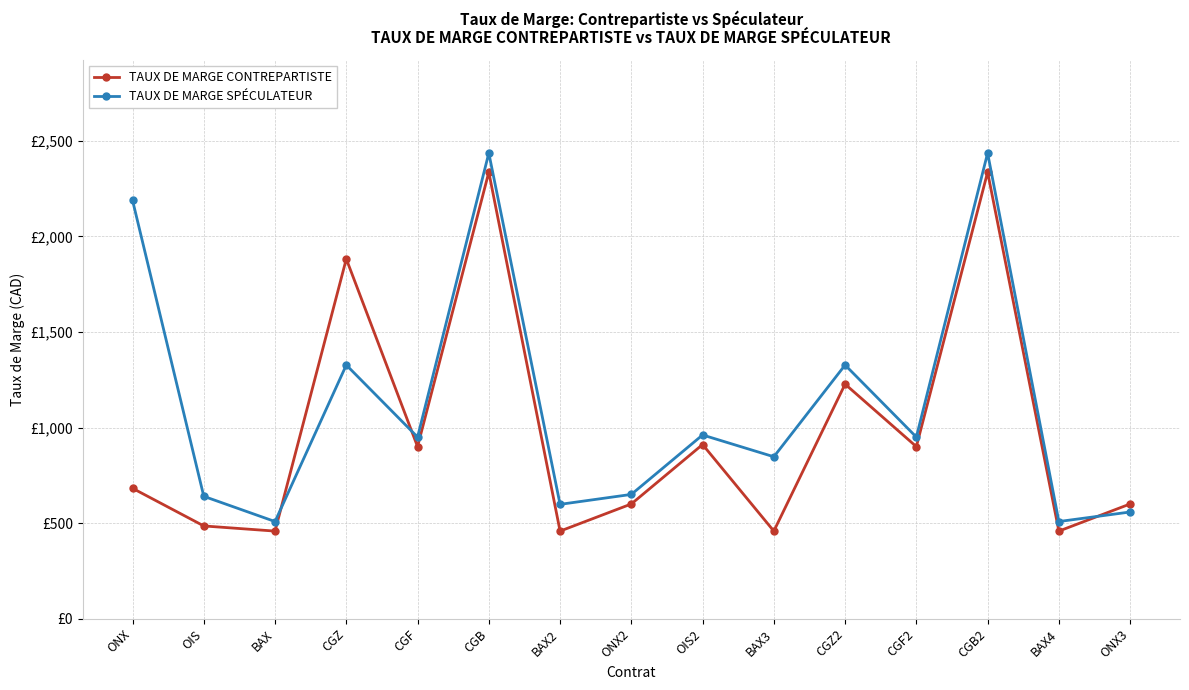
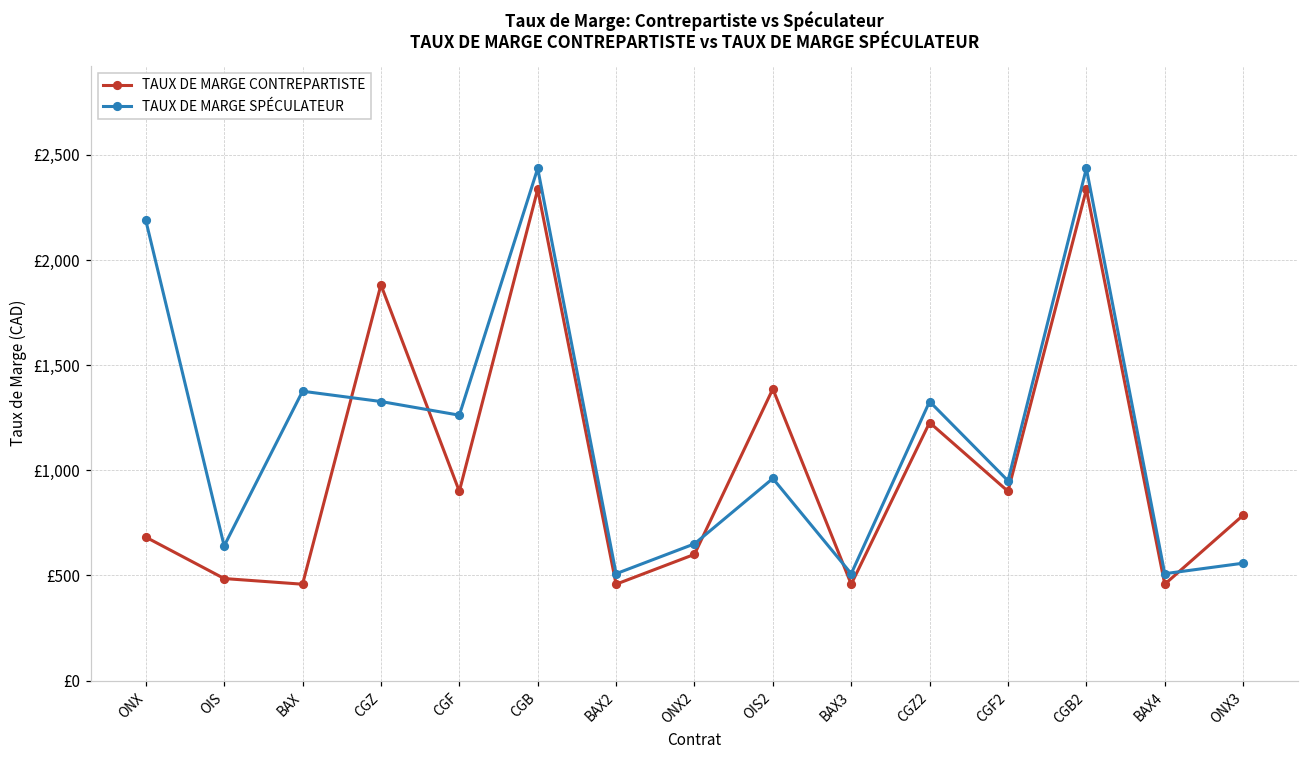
  {
    "TAUX DE MARGE CONTREPARTISTE": {
      "ONX": "£680",
      "OIS": "£490",
      "BAX": "£460",
      "CGZ": "£1,880",
      "CGF": "£900",
      "CGB": "£2,340",
      "BAX2": "£460",
      "ONX2": "£600",
-     "OIS2": "£910",
+     "OIS2": "£1,390",
      "BAX3": "£460",
      "CGZ2": "£1,230",
      "CGF2": "£900",
      "CGB2": "£2,340",
      "BAX4": "£460",
-     "ONX3": "£600"
+     "ONX3": "£790"
    },
    "TAUX DE MARGE SPÉCULATEUR": {
      "ONX": "£2,190",
      "OIS": "£640",
-     "BAX": "£510",
+     "BAX": "£1,380",
      "CGZ": "£1,330",
-     "CGF": "£950",
+     "CGF": "£1,260",
      "CGB": "£2,440",
-     "BAX2": "£600",
+     "BAX2": "£510",
      "ONX2": "£650",
      "OIS2": "£960",
-     "BAX3": "£850",
+     "BAX3": "£510",
      "CGZ2": "£1,330",
      "CGF2": "£950",
      "CGB2": "£2,440",
      "BAX4": "£510",
      "ONX3": "£560"
    }
  }
